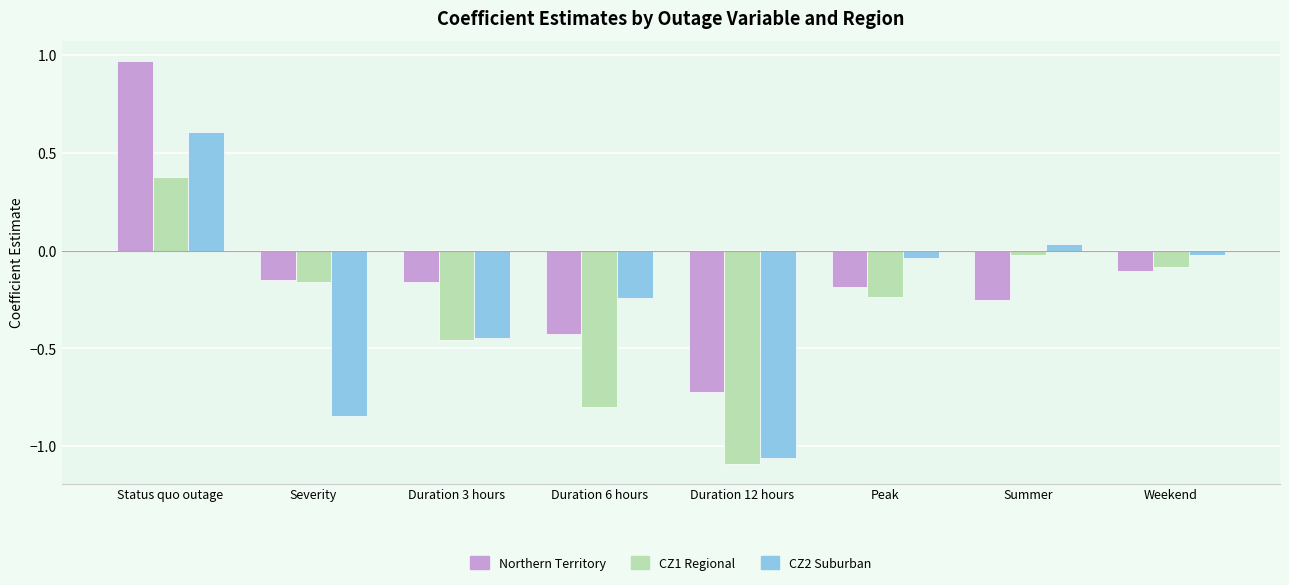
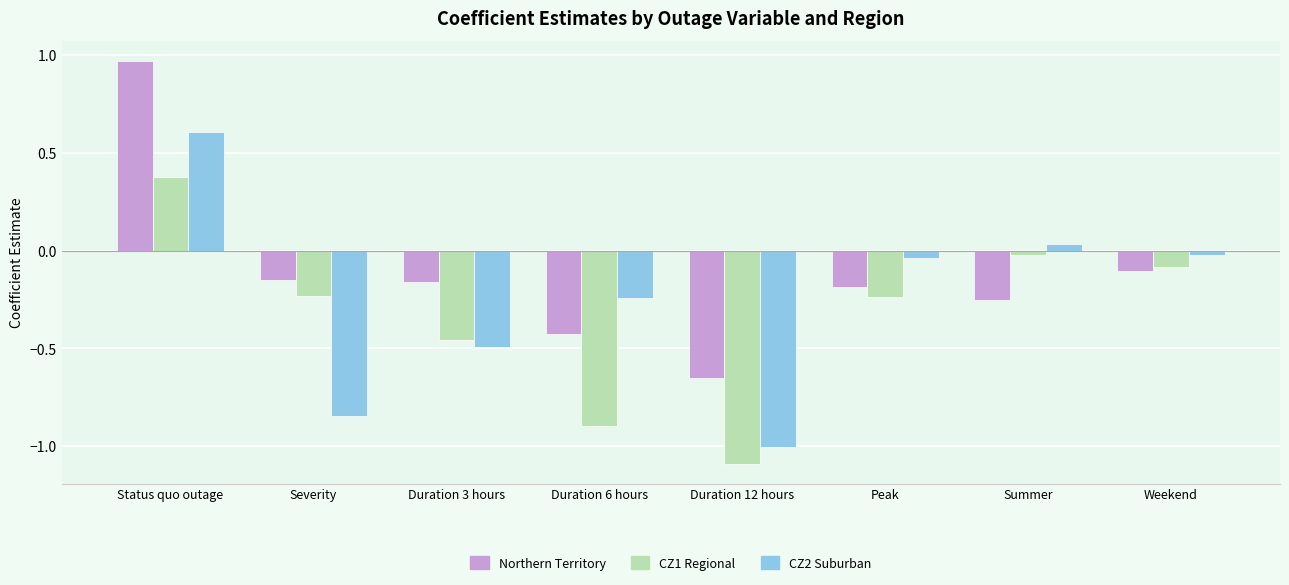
  {
    "Northern Territory": {
      "Status quo outage": 0.97,
      "Severity": -0.15,
      "Duration 3 hours": -0.16,
      "Duration 6 hours": -0.43,
-     "Duration 12 hours": -0.73,
+     "Duration 12 hours": -0.65,
      "Peak": -0.19,
      "Summer": -0.26,
      "Weekend": -0.10
    },
    "CZ1 Regional": {
      "Status quo outage": 0.38,
-     "Severity": -0.16,
+     "Severity": -0.23,
      "Duration 3 hours": -0.46,
-     "Duration 6 hours": -0.80,
+     "Duration 6 hours": -0.90,
      "Duration 12 hours": -1.09,
      "Peak": -0.24,
      "Summer": -0.02,
      "Weekend": -0.08
    },
    "CZ2 Suburban": {
      "Status quo outage": 0.61,
      "Severity": -0.84,
-     "Duration 3 hours": -0.45,
+     "Duration 3 hours": -0.49,
      "Duration 6 hours": -0.24,
-     "Duration 12 hours": -1.06,
+     "Duration 12 hours": -1.00,
      "Peak": -0.04,
      "Summer": 0.03,
      "Weekend": -0.02
    }
  }
